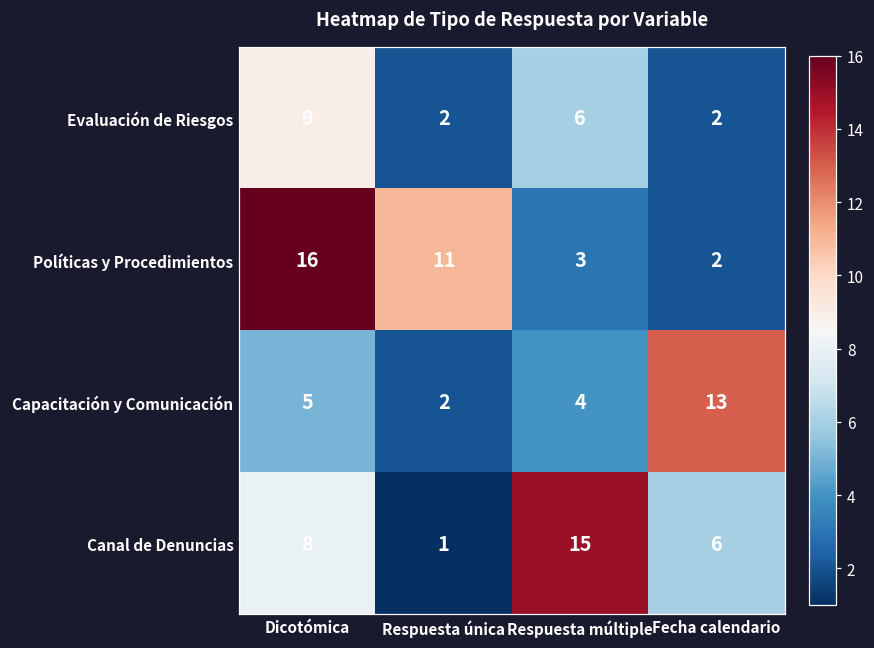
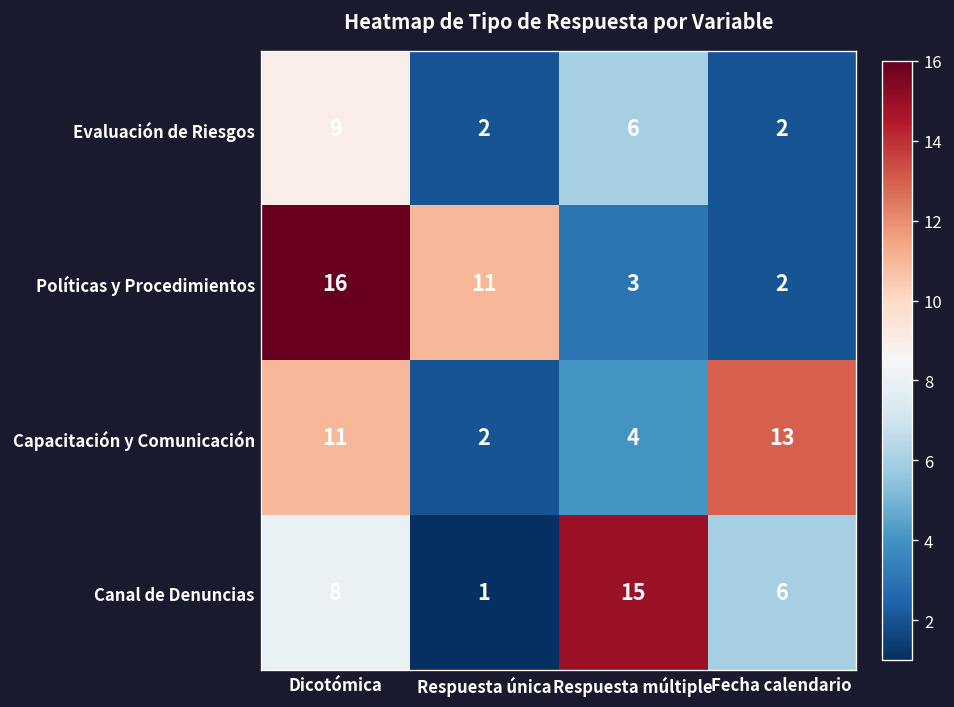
  {
    "Evaluación de Riesgos": {
      "Respuesta única": 2,
      "Respuesta múltiple": 6,
      "Fecha calendario": 2
    },
    "Políticas y Procedimientos": {
      "Dicotómica": 16,
      "Respuesta única": 11,
      "Respuesta múltiple": 3,
      "Fecha calendario": 2
    },
    "Capacitación y Comunicación": {
-     "Dicotómica": 5,
+     "Dicotómica": 11,
      "Respuesta única": 2,
      "Respuesta múltiple": 4,
      "Fecha calendario": 13
    },
    "Canal de Denuncias": {
      "Respuesta única": 1,
      "Respuesta múltiple": 15,
      "Fecha calendario": 6
    }
  }
